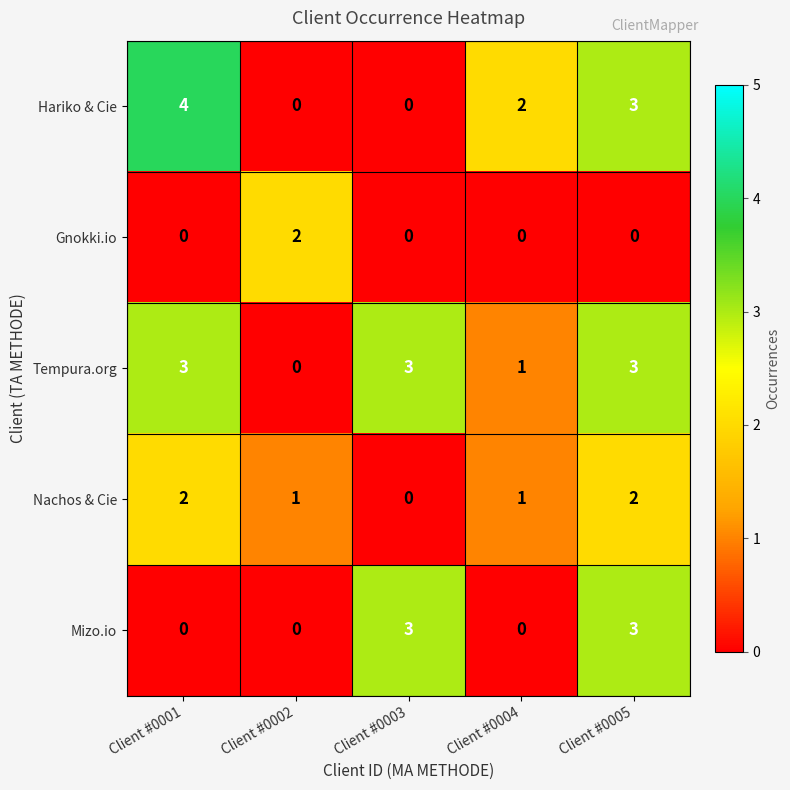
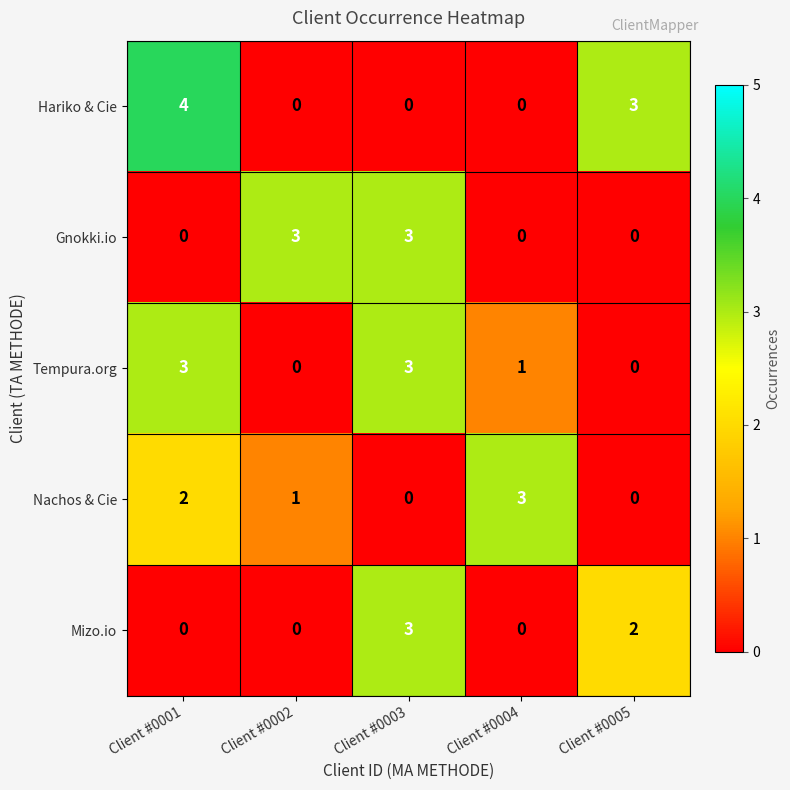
  {
    "Hariko & Cie": {
      "Client #0001": 4,
      "Client #0002": 0,
      "Client #0003": 0,
-     "Client #0004": 2,
+     "Client #0004": 0,
      "Client #0005": 3
    },
    "Gnokki.io": {
      "Client #0001": 0,
-     "Client #0002": 2,
-     "Client #0003": 0,
+     "Client #0002": 3,
+     "Client #0003": 3,
      "Client #0004": 0,
      "Client #0005": 0
    },
    "Tempura.org": {
      "Client #0001": 3,
      "Client #0002": 0,
      "Client #0003": 3,
      "Client #0004": 1,
-     "Client #0005": 3
+     "Client #0005": 0
    },
    "Nachos & Cie": {
      "Client #0001": 2,
      "Client #0002": 1,
      "Client #0003": 0,
-     "Client #0004": 1,
-     "Client #0005": 2
+     "Client #0004": 3,
+     "Client #0005": 0
    },
    "Mizo.io": {
      "Client #0001": 0,
      "Client #0002": 0,
      "Client #0003": 3,
      "Client #0004": 0,
-     "Client #0005": 3
+     "Client #0005": 2
    }
  }
